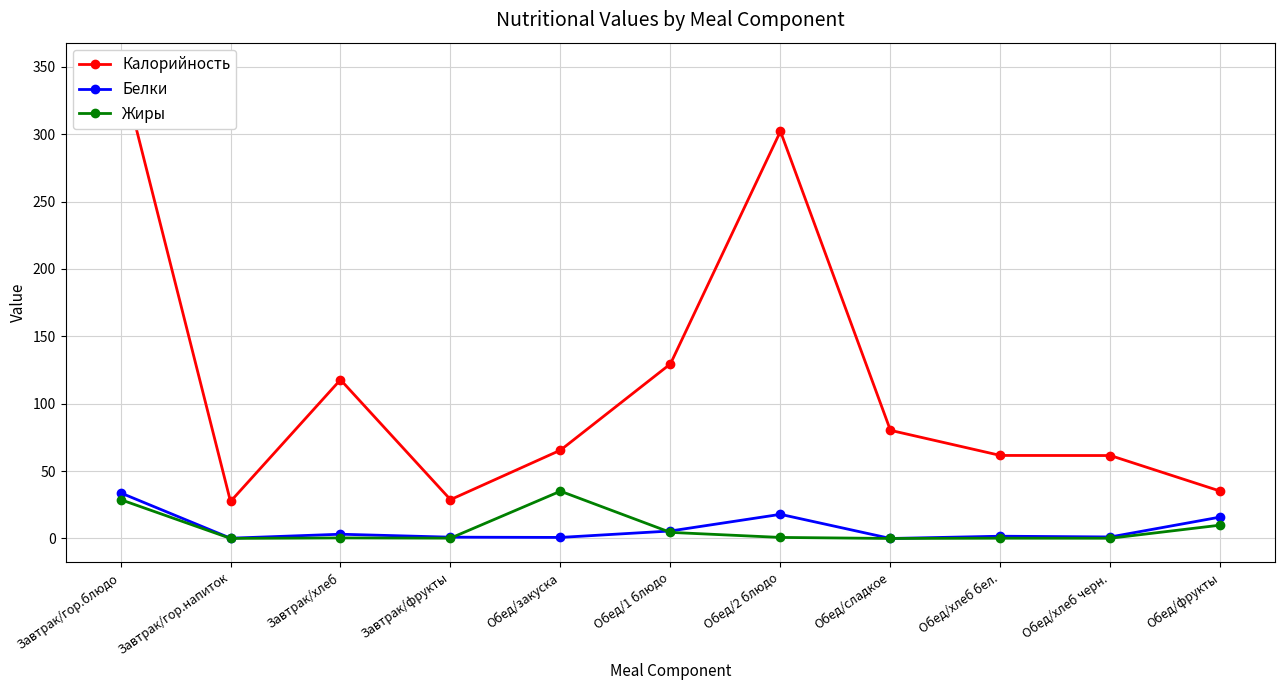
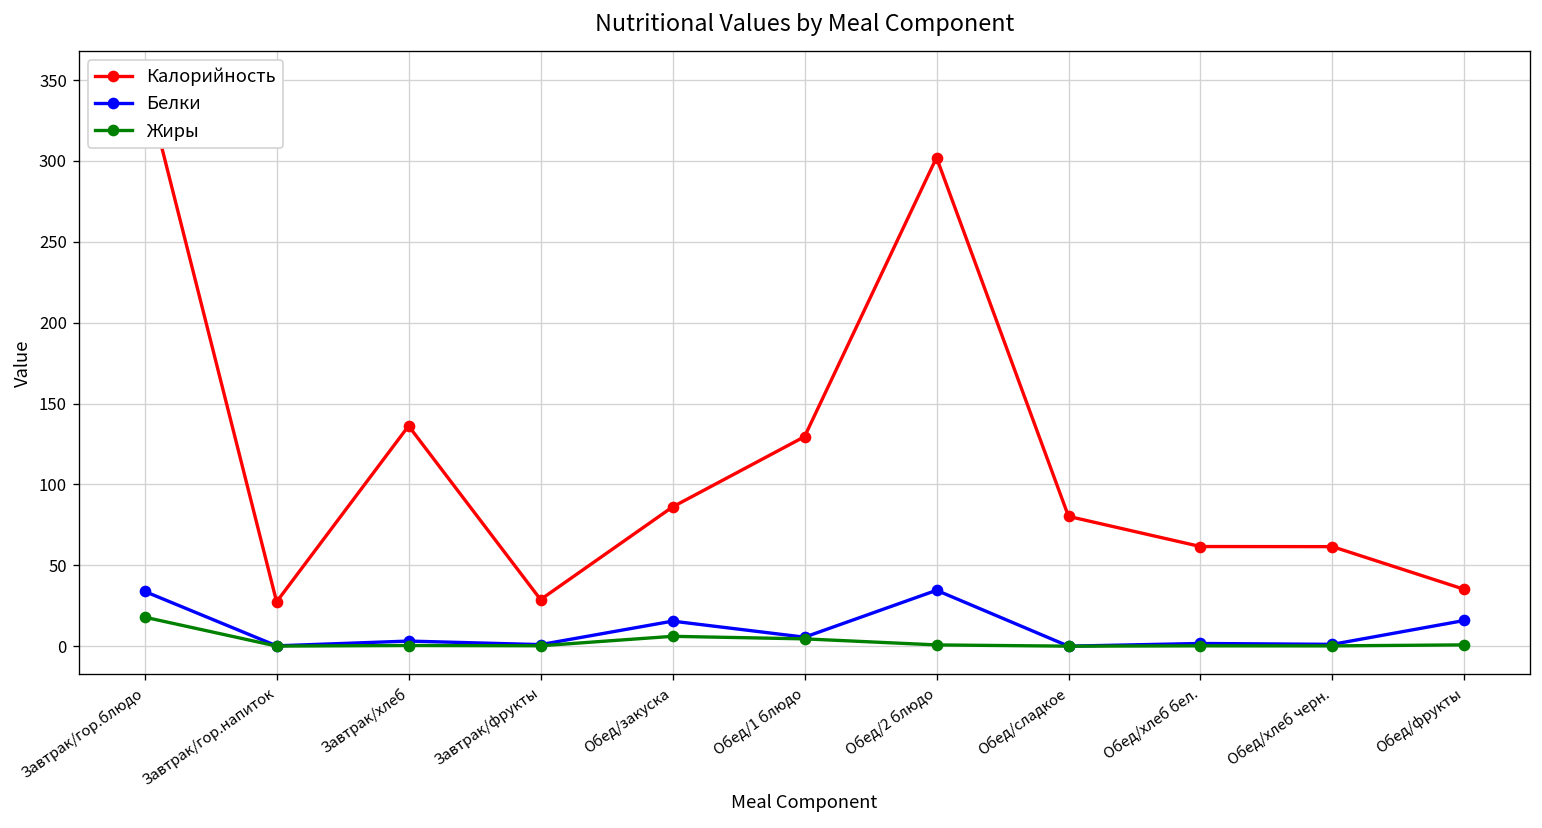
  {
    "Калорийность": {
      "Завтрак/гор.напиток": 27,
-     "Завтрак/хлеб": 118,
+     "Завтрак/хлеб": 136,
      "Завтрак/фрукты": 29,
-     "Обед/закуска": 66,
+     "Обед/закуска": 86,
      "Обед/1 блюдо": 130,
      "Обед/2 блюдо": 302,
      "Обед/сладкое": 80,
      "Обед/хлеб бел.": 62,
      "Обед/хлеб черн.": 62,
      "Обед/фрукты": 35
    },
    "Белки": {
      "Завтрак/гор.блюдо": 34,
      "Завтрак/хлеб": 3,
-     "Обед/закуска": 1,
-     "Обед/2 блюдо": 18,
+     "Обед/закуска": 15,
+     "Обед/2 блюдо": 35,
      "Обед/фрукты": 16
    },
    "Жиры": {
-     "Завтрак/гор.блюдо": 29,
+     "Завтрак/гор.блюдо": 18,
      "Завтрак/хлеб": 0,
-     "Обед/закуска": 35,
+     "Обед/закуска": 6,
      "Обед/2 блюдо": 1,
-     "Обед/фрукты": 10
+     "Обед/фрукты": 1
    }
  }
